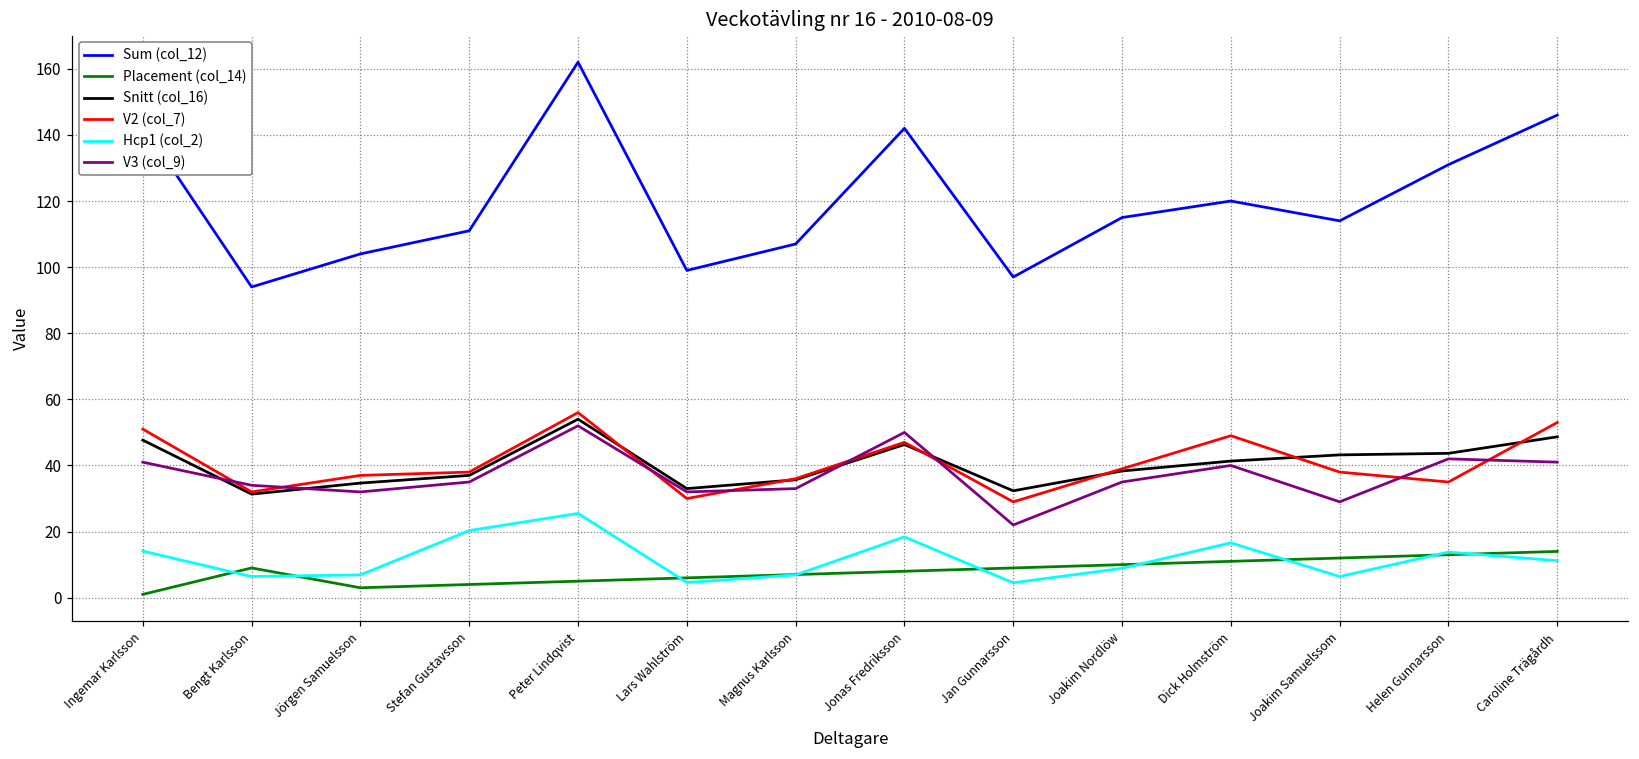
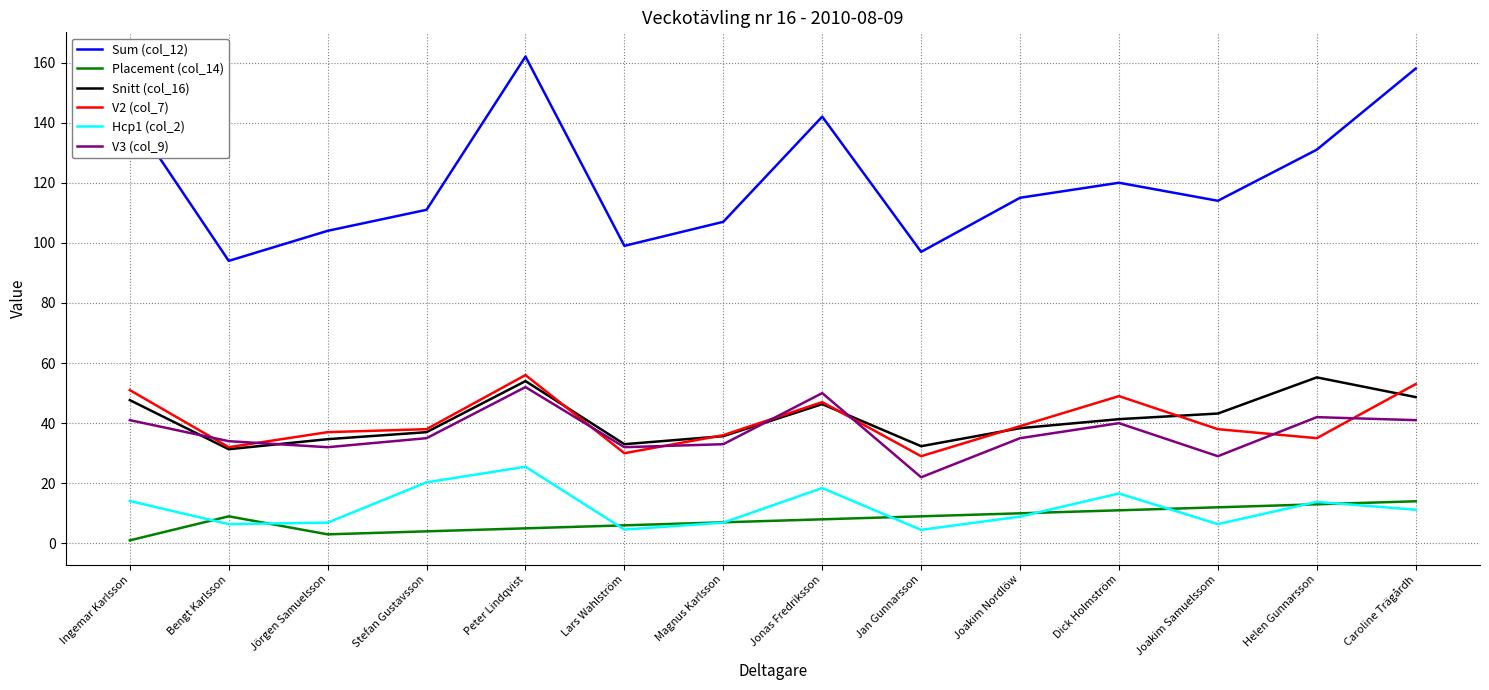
  {
    "Sum (col_12)": {
      "Bengt Karlsson": 94,
      "Jörgen Samuelsson": 104,
      "Stefan Gustavsson": 111,
      "Peter Lindqvist": 162,
      "Lars Wahlström": 99,
      "Magnus Karlsson": 107,
      "Jonas Fredriksson": 142,
      "Jan Gunnarsson": 97,
      "Joakim Nordlöw": 115,
      "Dick Holmström": 120,
      "Joakim Samuelssom": 114,
      "Helen Gunnarsson": 131,
-     "Caroline Trägårdh": 146
+     "Caroline Trägårdh": 158
    },
    "Placement (col_14)": {
      "Ingemar Karlsson": 1,
      "Bengt Karlsson": 9,
      "Jörgen Samuelsson": 3,
      "Stefan Gustavsson": 4,
      "Peter Lindqvist": 5,
      "Lars Wahlström": 6,
      "Jonas Fredriksson": 8,
      "Jan Gunnarsson": 9,
      "Joakim Nordlöw": 10,
      "Dick Holmström": 11,
      "Joakim Samuelssom": 12,
      "Caroline Trägårdh": 14
    },
    "Snitt (col_16)": {
      "Ingemar Karlsson": 48,
      "Jörgen Samuelsson": 35,
      "Stefan Gustavsson": 37,
      "Peter Lindqvist": 54,
      "Lars Wahlström": 33,
      "Jan Gunnarsson": 32,
      "Dick Holmström": 41,
      "Joakim Samuelssom": 43,
-     "Helen Gunnarsson": 44,
+     "Helen Gunnarsson": 55,
      "Caroline Trägårdh": 49
    },
    "V2 (col_7)": {
      "Ingemar Karlsson": 51,
      "Jörgen Samuelsson": 37,
      "Stefan Gustavsson": 38,
      "Peter Lindqvist": 56,
      "Lars Wahlström": 30,
      "Jan Gunnarsson": 29,
      "Dick Holmström": 49,
      "Joakim Samuelssom": 38,
      "Helen Gunnarsson": 35,
      "Caroline Trägårdh": 53
    },
    "Hcp1 (col_2)": {
      "Ingemar Karlsson": 14,
      "Bengt Karlsson": 6,
      "Jörgen Samuelsson": 7,
      "Stefan Gustavsson": 20,
      "Peter Lindqvist": 26,
      "Lars Wahlström": 5,
      "Jonas Fredriksson": 18,
      "Jan Gunnarsson": 5,
      "Joakim Nordlöw": 9,
      "Dick Holmström": 17,
      "Joakim Samuelssom": 6,
      "Caroline Trägårdh": 11
    },
    "V3 (col_9)": {
      "Ingemar Karlsson": 41,
      "Bengt Karlsson": 34,
      "Jörgen Samuelsson": 32,
      "Stefan Gustavsson": 35,
      "Peter Lindqvist": 52,
      "Lars Wahlström": 32,
      "Magnus Karlsson": 33,
      "Jonas Fredriksson": 50,
      "Jan Gunnarsson": 22,
      "Joakim Nordlöw": 35,
      "Dick Holmström": 40,
      "Joakim Samuelssom": 29,
      "Helen Gunnarsson": 42,
      "Caroline Trägårdh": 41
    }
  }
